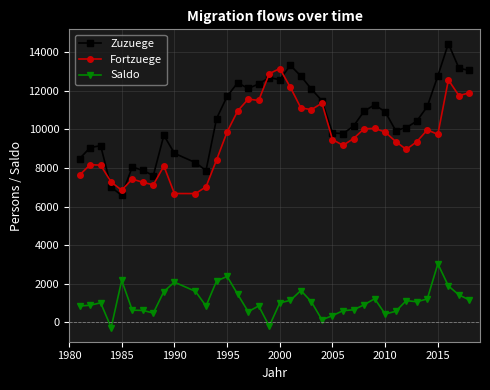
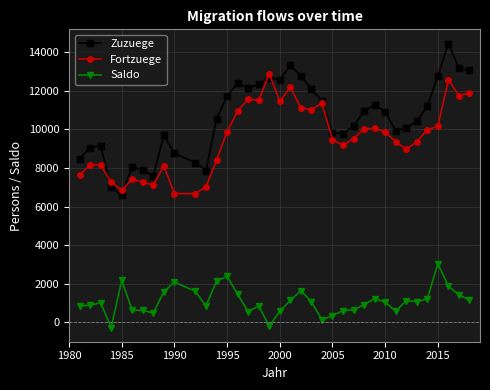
  {
    "Zuzuege": {
      "1985": 6600,
      "1990": 8800,
      "1995": 11700,
      "2000": 12600,
      "2005": 9800,
      "2010": 10900,
      "2015": 12800
    },
    "Fortzuege": {
      "1985": 6800,
      "1990": 6700,
      "1995": 9900,
-     "2000": 13200,
+     "2000": 11500,
      "2005": 9500,
      "2010": 9900,
-     "2015": 9700
+     "2015": 10200
    },
    "Saldo": {
      "1985": 2200,
      "1990": 2100,
      "1995": 2400,
-     "2000": 1000,
+     "2000": 600,
      "2005": 300,
-     "2010": 400,
+     "2010": 1000,
      "2015": 3000
    }
  }
